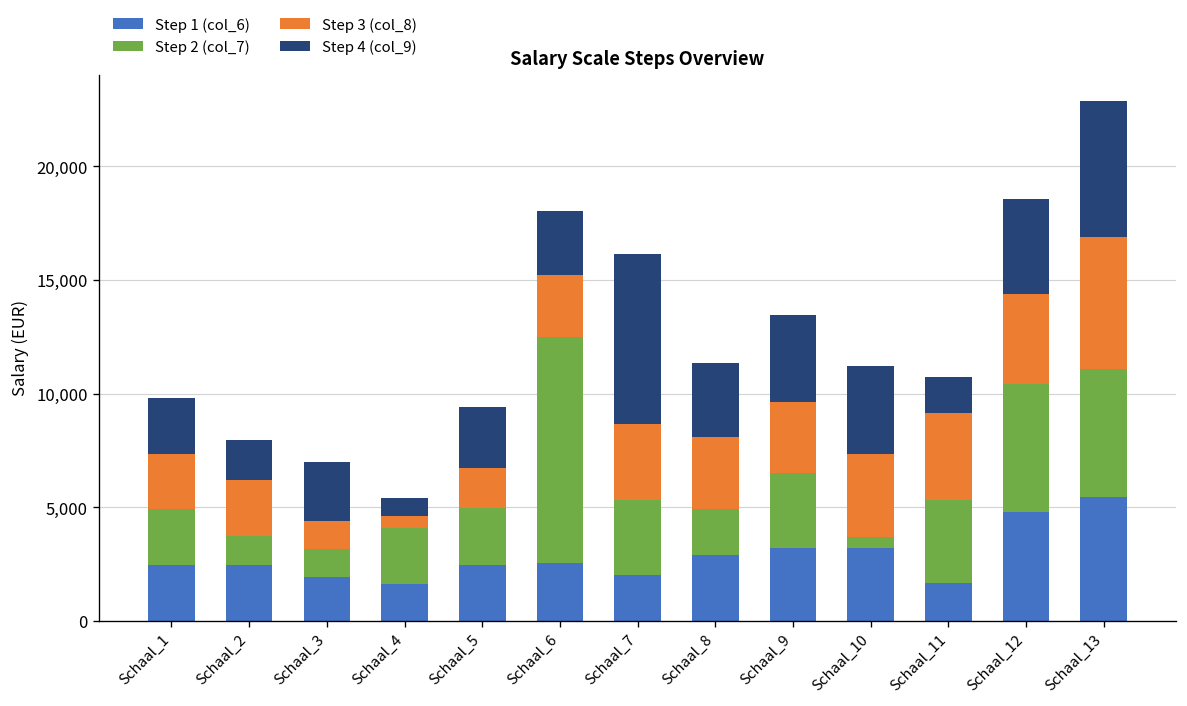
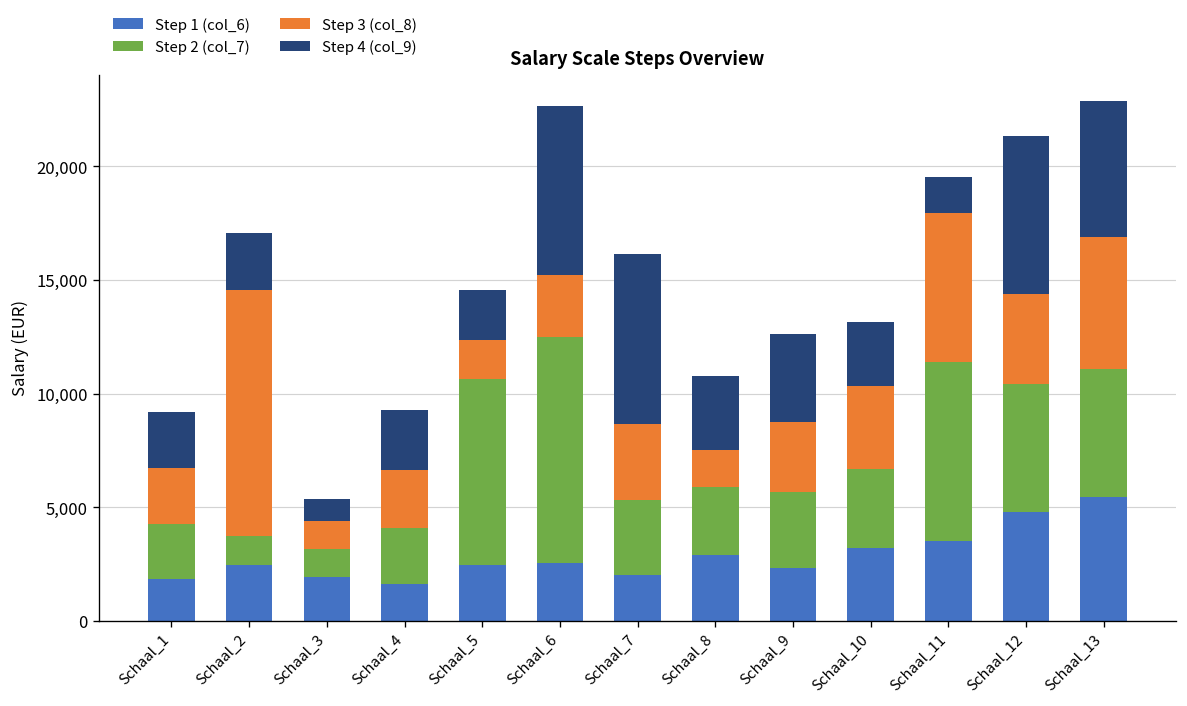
  {
    "Step 1 (col_6)": {
-     "Schaal_1": "2,400",
+     "Schaal_1": "1,800",
      "Schaal_2": "2,400",
      "Schaal_3": "1,900",
      "Schaal_4": "1,600",
      "Schaal_5": "2,400",
      "Schaal_6": "2,600",
      "Schaal_7": "2,000",
      "Schaal_8": "2,900",
-     "Schaal_9": "3,200",
+     "Schaal_9": "2,300",
      "Schaal_10": "3,200",
-     "Schaal_11": "1,700",
+     "Schaal_11": "3,500",
      "Schaal_12": "4,800",
      "Schaal_13": "5,400"
    },
    "Step 2 (col_7)": {
      "Schaal_1": "2,400",
      "Schaal_2": "1,300",
      "Schaal_3": "1,300",
      "Schaal_4": "2,500",
-     "Schaal_5": "2,500",
+     "Schaal_5": "8,200",
      "Schaal_6": "9,900",
      "Schaal_7": "3,300",
-     "Schaal_8": "2,000",
+     "Schaal_8": "3,000",
      "Schaal_9": "3,300",
-     "Schaal_10": "500",
-     "Schaal_11": "3,600",
+     "Schaal_10": "3,500",
+     "Schaal_11": "7,900",
      "Schaal_12": "5,700",
      "Schaal_13": "5,600"
    },
    "Step 3 (col_8)": {
      "Schaal_1": "2,400",
-     "Schaal_2": "2,500",
+     "Schaal_2": "10,800",
      "Schaal_3": "1,200",
-     "Schaal_4": "500",
+     "Schaal_4": "2,600",
      "Schaal_5": "1,700",
      "Schaal_6": "2,700",
      "Schaal_7": "3,300",
-     "Schaal_8": "3,100",
+     "Schaal_8": "1,600",
      "Schaal_9": "3,100",
      "Schaal_10": "3,700",
-     "Schaal_11": "3,800",
+     "Schaal_11": "6,500",
      "Schaal_12": "3,900",
      "Schaal_13": "5,800"
    },
    "Step 4 (col_9)": {
      "Schaal_1": "2,500",
-     "Schaal_2": "1,800",
-     "Schaal_3": "2,600",
-     "Schaal_4": "800",
-     "Schaal_5": "2,700",
-     "Schaal_6": "2,800",
+     "Schaal_2": "2,500",
+     "Schaal_3": "1,000",
+     "Schaal_4": "2,600",
+     "Schaal_5": "2,200",
+     "Schaal_6": "7,500",
      "Schaal_7": "7,500",
      "Schaal_8": "3,300",
      "Schaal_9": "3,900",
-     "Schaal_10": "3,900",
+     "Schaal_10": "2,800",
      "Schaal_11": "1,600",
-     "Schaal_12": "4,200",
+     "Schaal_12": "7,000",
      "Schaal_13": "6,000"
    }
  }
